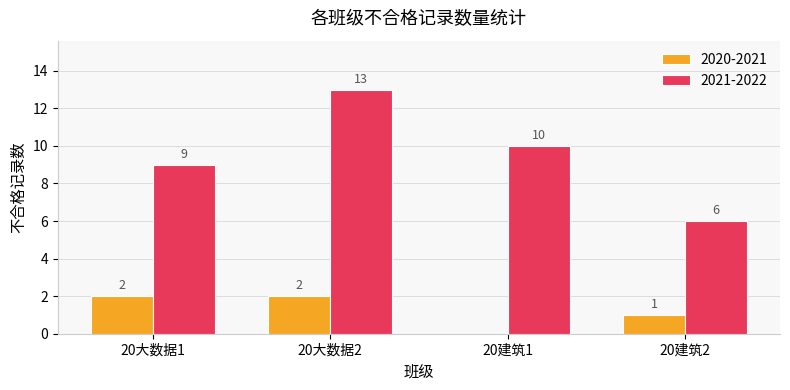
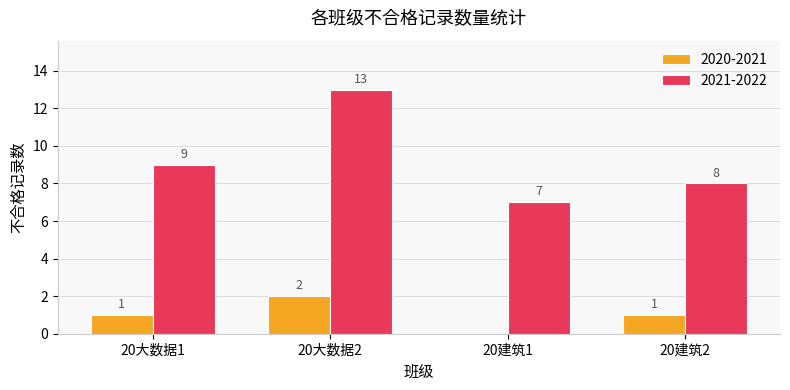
  {
    "2020-2021": {
-     "20大数据1": 2,
+     "20大数据1": 1,
      "20大数据2": 2,
      "20建筑2": 1
    },
    "2021-2022": {
      "20大数据1": 9,
      "20大数据2": 13,
-     "20建筑1": 10,
-     "20建筑2": 6
+     "20建筑1": 7,
+     "20建筑2": 8
    }
  }
